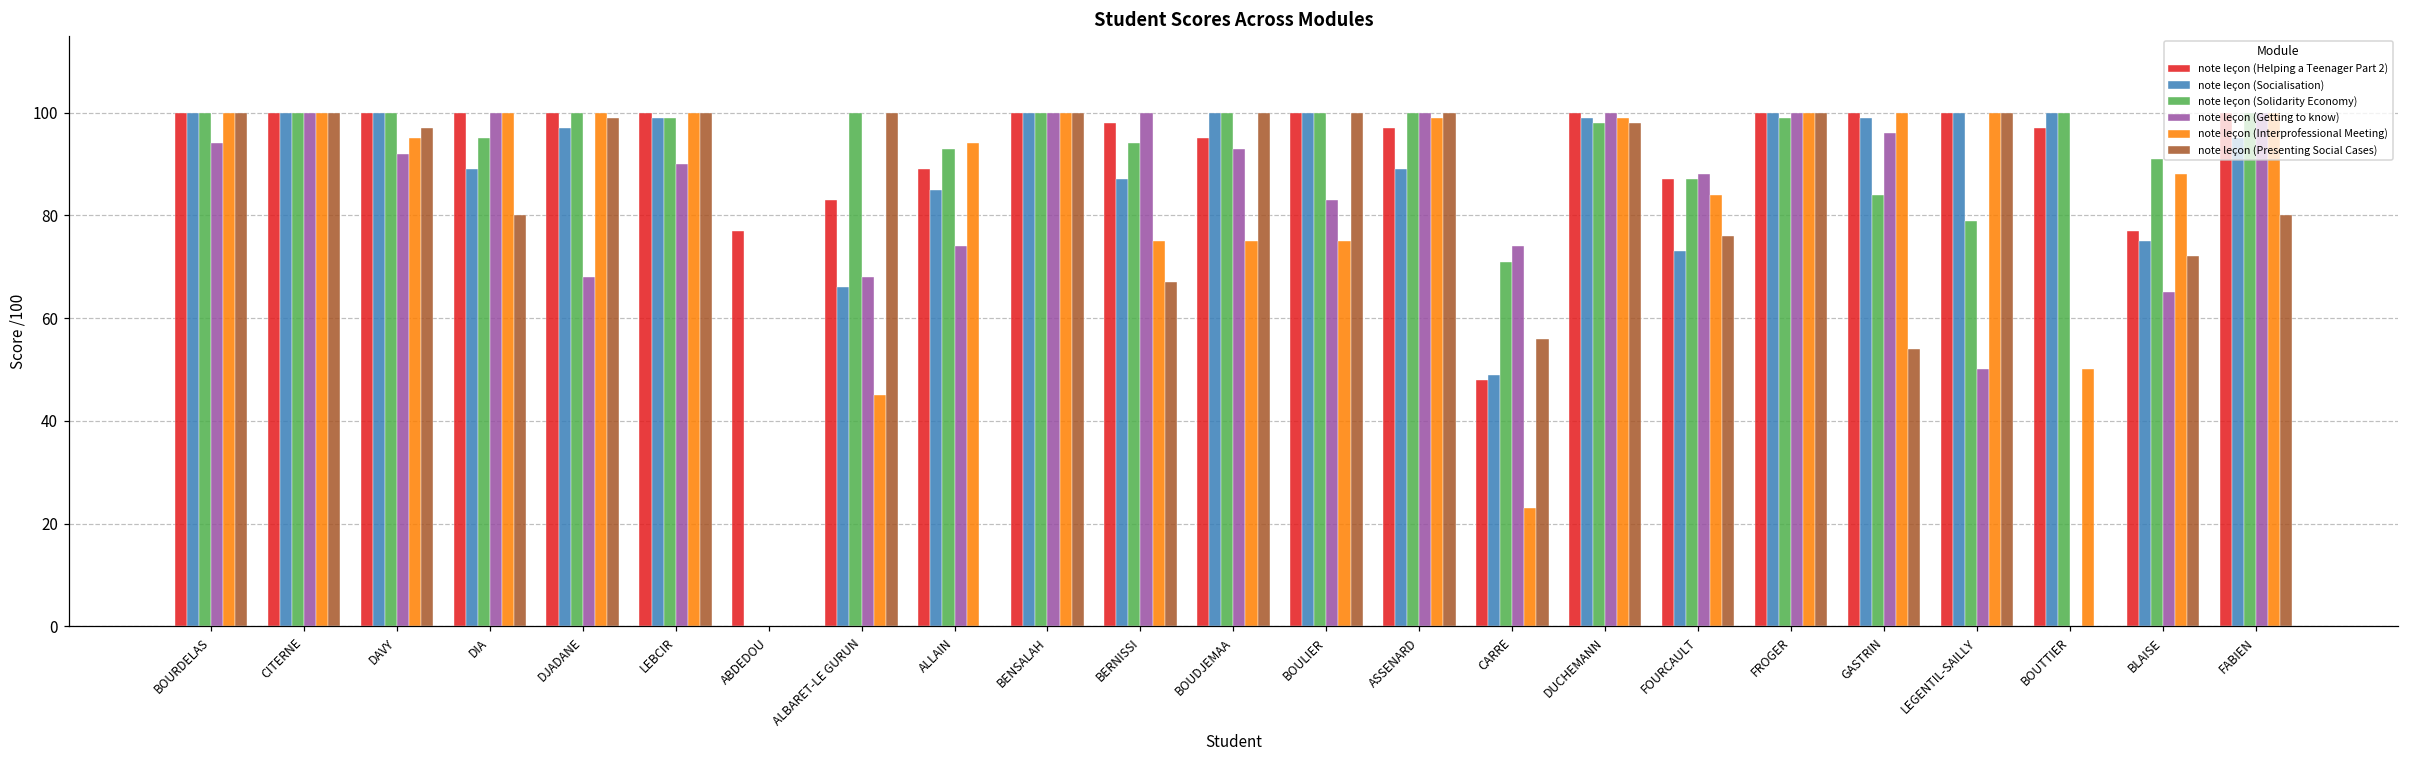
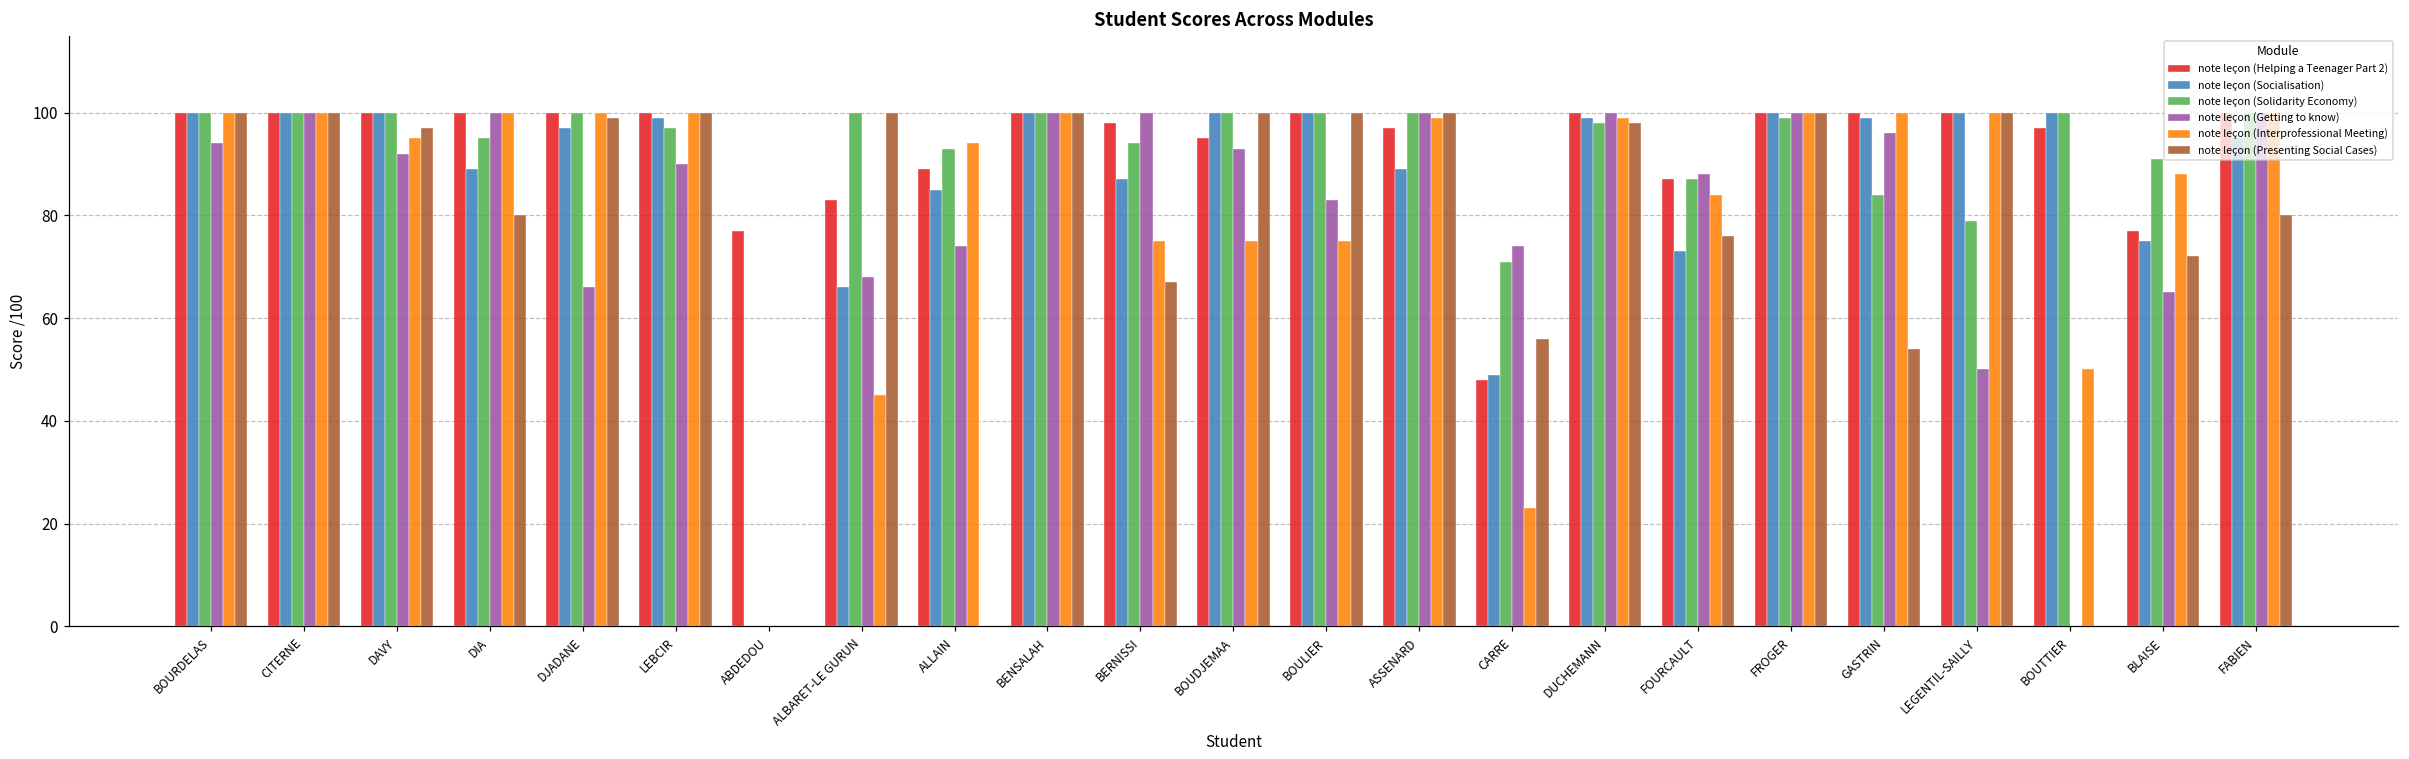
  {
    "note leçon (Helping a Teenager Part 2)": {
      "BOURDELAS": 100,
      "CITERNE": 100,
      "DAVY": 100,
      "DIA": 100,
      "DJADANE": 100,
      "LEBCIR": 100,
      "ABDEDOU": 77,
      "ALBARET-LE GURUN": 83,
      "ALLAIN": 89,
      "BENSALAH": 100,
      "BERNISSI": 98,
      "BOUDJEMAA": 95,
      "BOULIER": 100,
      "ASSENARD": 97,
      "CARRE": 48,
      "DUCHEMANN": 100,
      "FOURCAULT": 87,
      "FROGER": 100,
      "GASTRIN": 100,
      "LEGENTIL-SAILLY": 100,
      "BOUTTIER": 97,
      "BLAISE": 77
    },
    "note leçon (Socialisation)": {
      "BOURDELAS": 100,
      "CITERNE": 100,
      "DAVY": 100,
      "DIA": 89,
      "DJADANE": 97,
      "LEBCIR": 99,
      "ABDEDOU": 0,
      "ALBARET-LE GURUN": 66,
      "ALLAIN": 85,
      "BENSALAH": 100,
      "BERNISSI": 87,
      "BOUDJEMAA": 100,
      "BOULIER": 100,
      "ASSENARD": 89,
      "CARRE": 49,
      "DUCHEMANN": 99,
      "FOURCAULT": 73,
      "FROGER": 100,
      "GASTRIN": 99,
      "LEGENTIL-SAILLY": 100,
      "BOUTTIER": 100,
      "BLAISE": 75
    },
    "note leçon (Solidarity Economy)": {
      "BOURDELAS": 100,
      "CITERNE": 100,
      "DAVY": 100,
      "DIA": 95,
      "DJADANE": 100,
-     "LEBCIR": 99,
+     "LEBCIR": 97,
      "ABDEDOU": 0,
      "ALBARET-LE GURUN": 100,
      "ALLAIN": 93,
      "BENSALAH": 100,
      "BERNISSI": 94,
      "BOUDJEMAA": 100,
      "BOULIER": 100,
      "ASSENARD": 100,
      "CARRE": 71,
      "DUCHEMANN": 98,
      "FOURCAULT": 87,
      "FROGER": 99,
      "GASTRIN": 84,
      "LEGENTIL-SAILLY": 79,
      "BOUTTIER": 100,
      "BLAISE": 91
    },
    "note leçon (Getting to know)": {
      "BOURDELAS": 94,
      "CITERNE": 100,
      "DAVY": 92,
      "DIA": 100,
-     "DJADANE": 68,
+     "DJADANE": 66,
      "LEBCIR": 90,
      "ABDEDOU": 0,
      "ALBARET-LE GURUN": 68,
      "ALLAIN": 74,
      "BENSALAH": 100,
      "BERNISSI": 100,
      "BOUDJEMAA": 93,
      "BOULIER": 83,
      "ASSENARD": 100,
      "CARRE": 74,
      "DUCHEMANN": 100,
      "FOURCAULT": 88,
      "FROGER": 100,
      "GASTRIN": 96,
      "LEGENTIL-SAILLY": 50,
      "BOUTTIER": 0,
      "BLAISE": 65
    },
    "note leçon (Interprofessional Meeting)": {
      "BOURDELAS": 100,
      "CITERNE": 100,
      "DAVY": 95,
      "DIA": 100,
      "DJADANE": 100,
      "LEBCIR": 100,
      "ABDEDOU": 0,
      "ALBARET-LE GURUN": 45,
      "ALLAIN": 94,
      "BENSALAH": 100,
      "BERNISSI": 75,
      "BOUDJEMAA": 75,
      "BOULIER": 75,
      "ASSENARD": 99,
      "CARRE": 23,
      "DUCHEMANN": 99,
      "FOURCAULT": 84,
      "FROGER": 100,
      "GASTRIN": 100,
      "LEGENTIL-SAILLY": 100,
      "BOUTTIER": 50,
      "BLAISE": 88
    },
    "note leçon (Presenting Social Cases)": {
      "BOURDELAS": 100,
      "CITERNE": 100,
      "DAVY": 97,
      "DIA": 80,
      "DJADANE": 99,
      "LEBCIR": 100,
      "ABDEDOU": 0,
      "ALBARET-LE GURUN": 100,
      "ALLAIN": 0,
      "BENSALAH": 100,
      "BERNISSI": 67,
      "BOUDJEMAA": 100,
      "BOULIER": 100,
      "ASSENARD": 100,
      "CARRE": 56,
      "DUCHEMANN": 98,
      "FOURCAULT": 76,
      "FROGER": 100,
      "GASTRIN": 54,
      "LEGENTIL-SAILLY": 100,
      "BOUTTIER": 0,
      "BLAISE": 72,
      "FABIEN": 80
    }
  }
